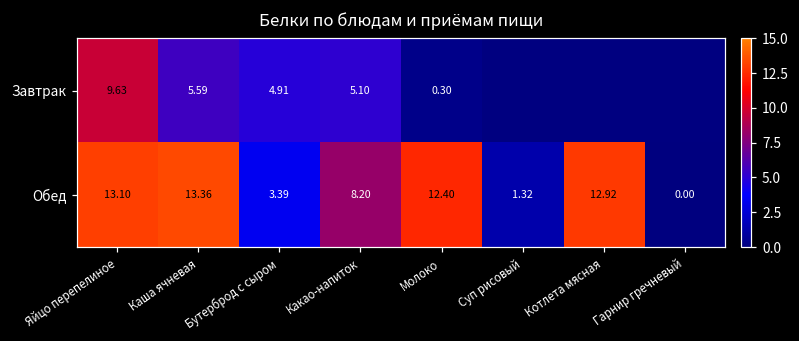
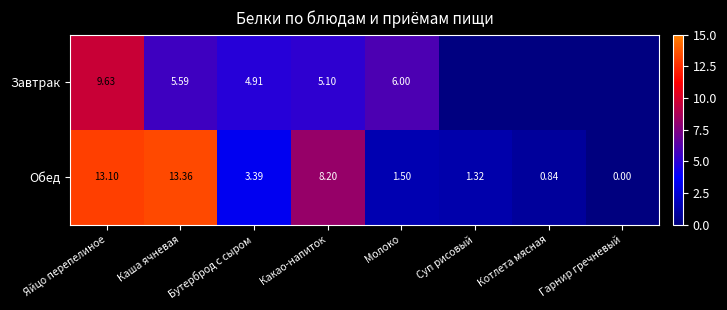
  {
    "Завтрак": {
      "Яйцо перепелиное": 9.63,
      "Каша ячневая": 5.59,
      "Бутерброд с сыром": 4.91,
      "Какао-напиток": 5.10,
-     "Молоко": 0.30
+     "Молоко": 6.00
    },
    "Обед": {
      "Яйцо перепелиное": 13.10,
      "Каша ячневая": 13.36,
      "Бутерброд с сыром": 3.39,
      "Какао-напиток": 8.20,
-     "Молоко": 12.40,
+     "Молоко": 1.50,
      "Суп рисовый": 1.32,
-     "Котлета мясная": 12.92,
+     "Котлета мясная": 0.84,
      "Гарнир гречневый": 0.00
    }
  }
